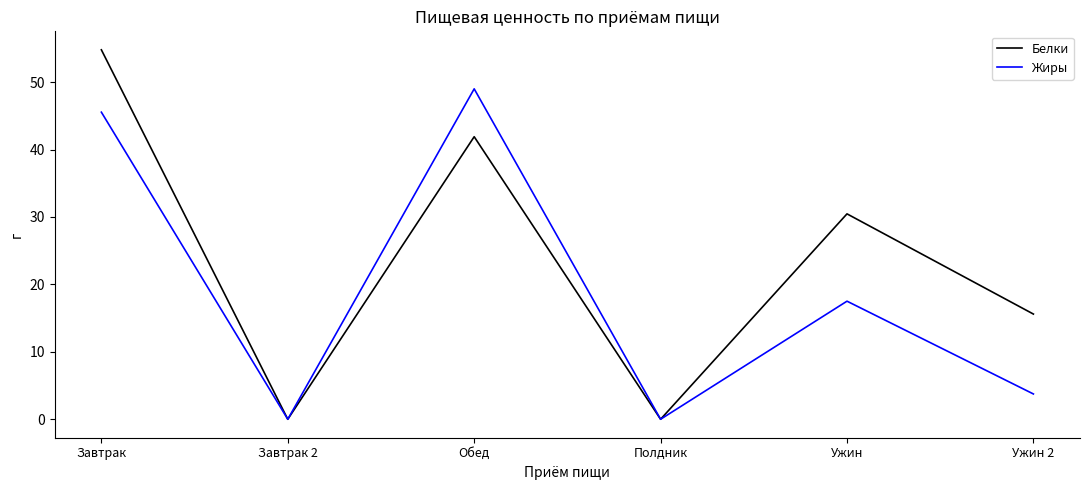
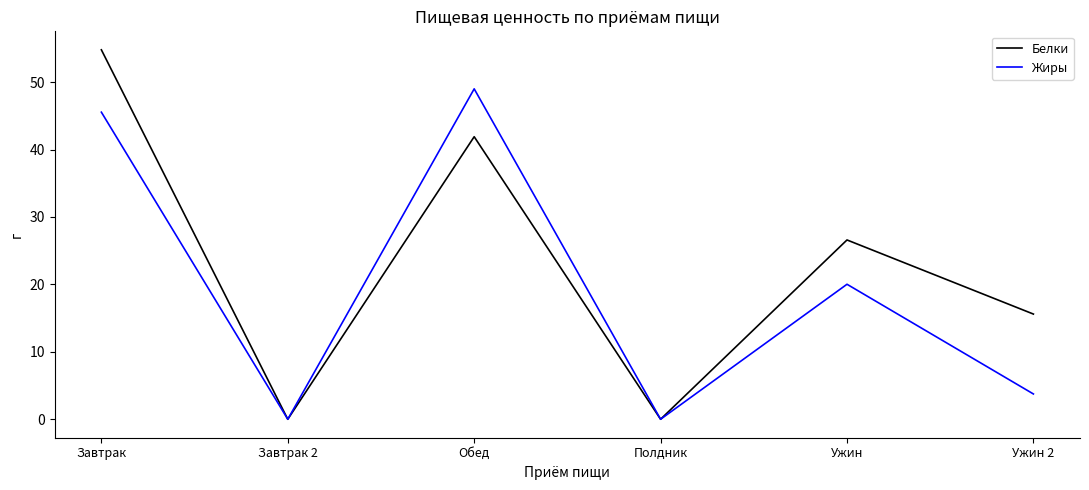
  {
    "Белки": {
      "Завтрак": 55,
      "Обед": 42,
-     "Ужин": 30,
+     "Ужин": 27,
      "Ужин 2": 16
    },
    "Жиры": {
      "Завтрак": 46,
      "Обед": 49,
-     "Ужин": 18,
+     "Ужин": 20,
      "Ужин 2": 4
    }
  }
